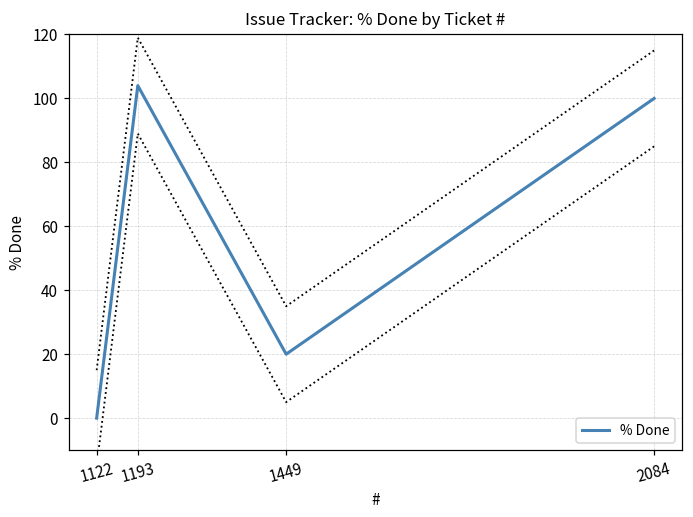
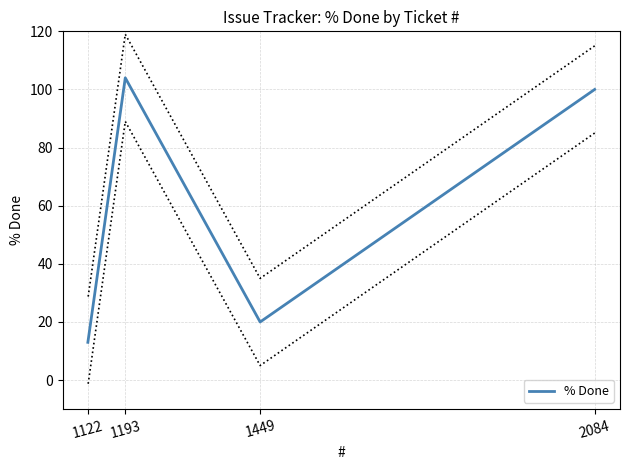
  {
    "% Done": {
-     "1122": 0,
+     "1122": 13,
      "1193": 104,
      "1449": 20,
      "2084": 100
    }
  }
